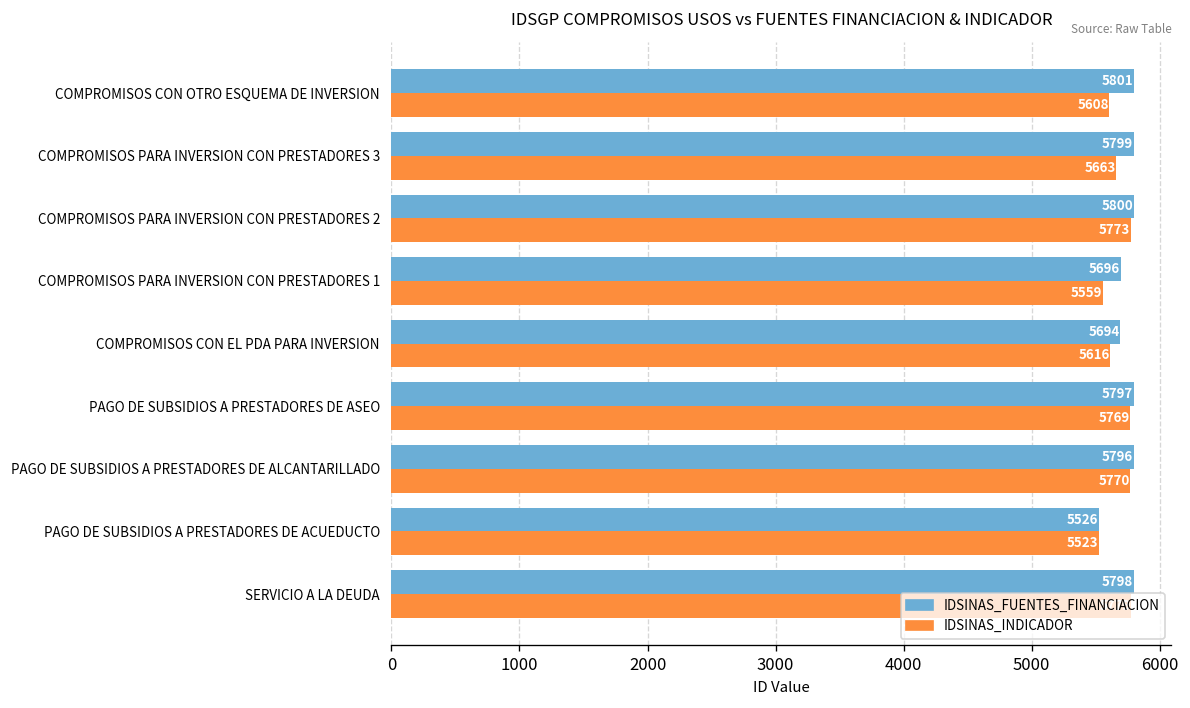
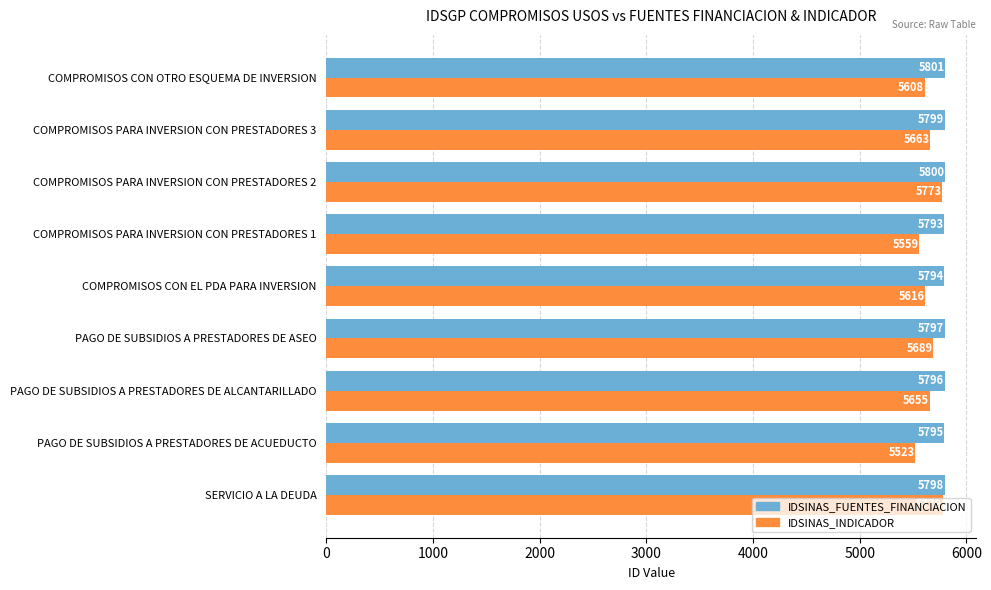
  {
    "IDSINAS_FUENTES_FINANCIACION": {
      "COMPROMISOS CON OTRO ESQUEMA DE INVERSION": 5801,
      "COMPROMISOS PARA INVERSION CON PRESTADORES 3": 5799,
      "COMPROMISOS PARA INVERSION CON PRESTADORES 2": 5800,
-     "COMPROMISOS PARA INVERSION CON PRESTADORES 1": 5696,
-     "COMPROMISOS CON EL PDA PARA INVERSION": 5694,
+     "COMPROMISOS PARA INVERSION CON PRESTADORES 1": 5793,
+     "COMPROMISOS CON EL PDA PARA INVERSION": 5794,
      "PAGO DE SUBSIDIOS A PRESTADORES DE ASEO": 5797,
      "PAGO DE SUBSIDIOS A PRESTADORES DE ALCANTARILLADO": 5796,
-     "PAGO DE SUBSIDIOS A PRESTADORES DE ACUEDUCTO": 5526,
+     "PAGO DE SUBSIDIOS A PRESTADORES DE ACUEDUCTO": 5795,
      "SERVICIO A LA DEUDA": 5798
    },
    "IDSINAS_INDICADOR": {
      "COMPROMISOS CON OTRO ESQUEMA DE INVERSION": 5608,
      "COMPROMISOS PARA INVERSION CON PRESTADORES 3": 5663,
      "COMPROMISOS PARA INVERSION CON PRESTADORES 2": 5773,
      "COMPROMISOS PARA INVERSION CON PRESTADORES 1": 5559,
      "COMPROMISOS CON EL PDA PARA INVERSION": 5616,
-     "PAGO DE SUBSIDIOS A PRESTADORES DE ASEO": 5769,
-     "PAGO DE SUBSIDIOS A PRESTADORES DE ALCANTARILLADO": 5770,
+     "PAGO DE SUBSIDIOS A PRESTADORES DE ASEO": 5689,
+     "PAGO DE SUBSIDIOS A PRESTADORES DE ALCANTARILLADO": 5655,
      "PAGO DE SUBSIDIOS A PRESTADORES DE ACUEDUCTO": 5523
    }
  }
